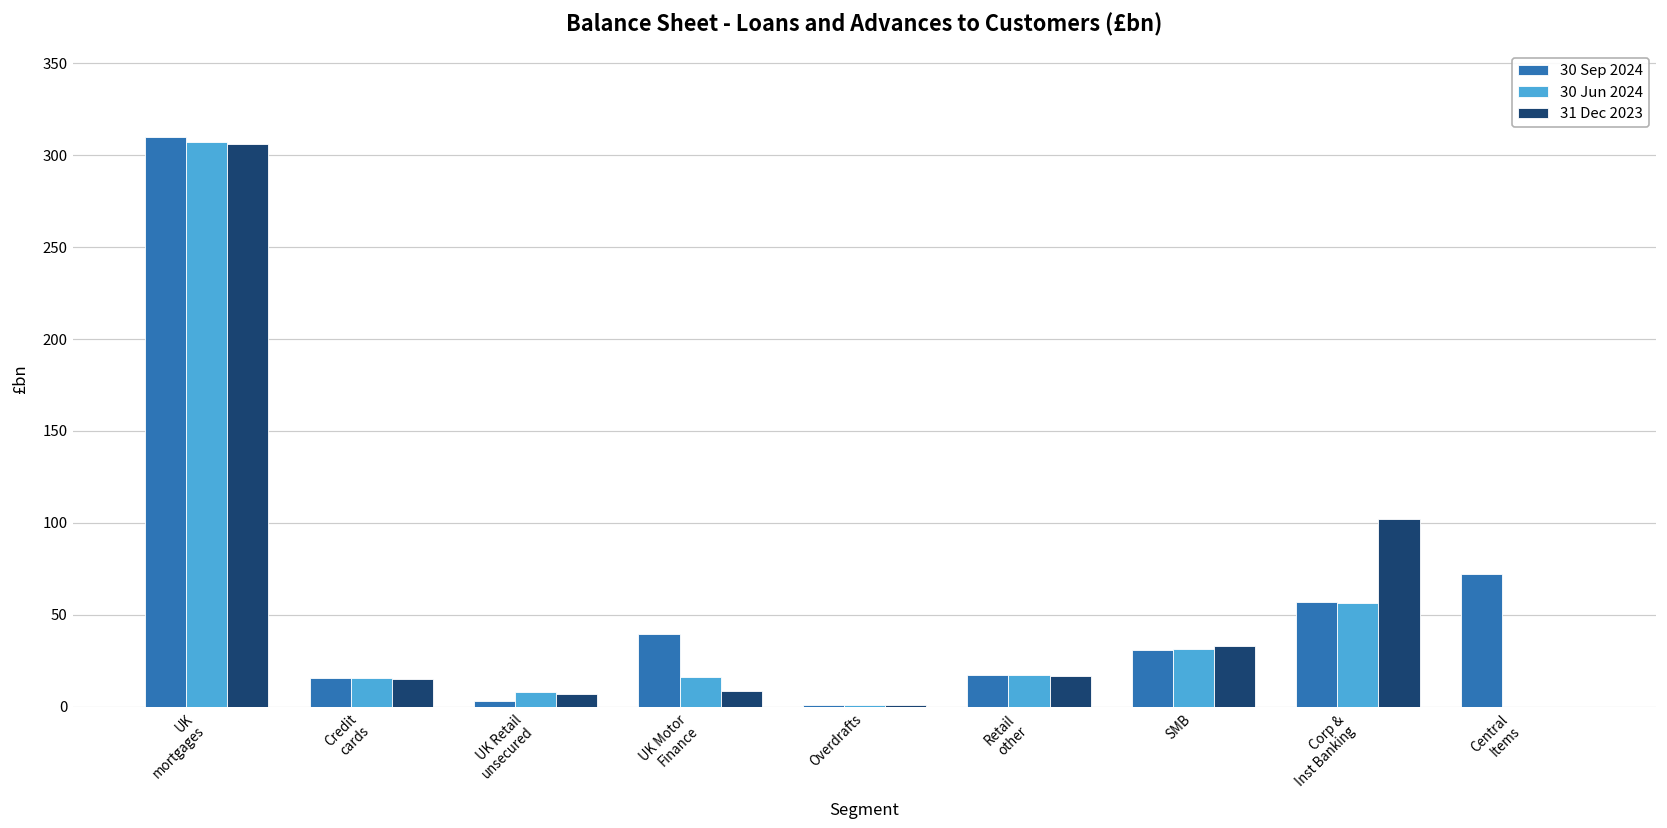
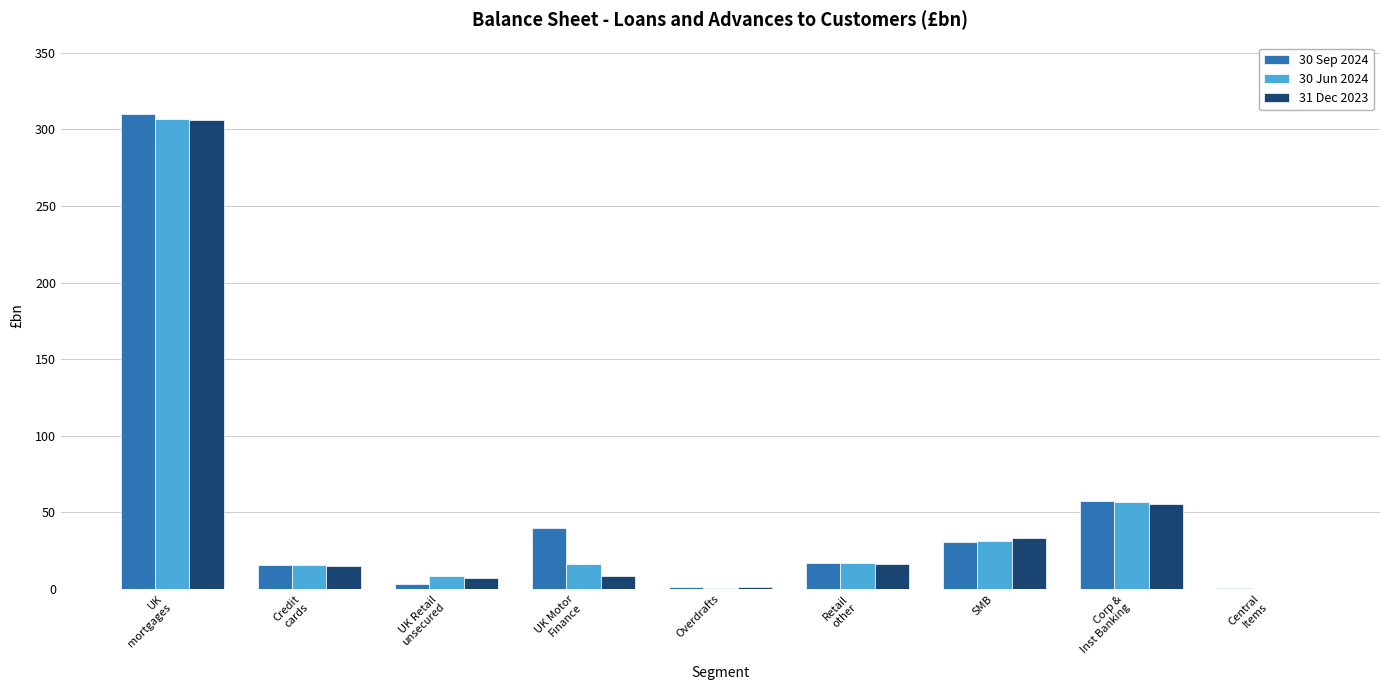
  {
    "30 Sep 2024": {
      "UK mortgages": 310,
      "Credit cards": 16,
      "UK Retail unsecured": 3,
      "UK Motor Finance": 40,
      "Retail other": 17,
      "SMB": 31,
      "Corp & Inst Banking": 57,
-     "Central Items": 72
+     "Central Items": 1
    },
    "30 Jun 2024": {
      "UK mortgages": 307,
      "Credit cards": 16,
      "UK Retail unsecured": 8,
      "UK Motor Finance": 16,
      "Retail other": 17,
      "SMB": 32,
      "Corp & Inst Banking": 57
    },
    "31 Dec 2023": {
      "UK mortgages": 306,
      "Credit cards": 15,
      "UK Retail unsecured": 7,
      "UK Motor Finance": 9,
      "Retail other": 17,
      "SMB": 33,
-     "Corp & Inst Banking": 102
+     "Corp & Inst Banking": 56
    }
  }
